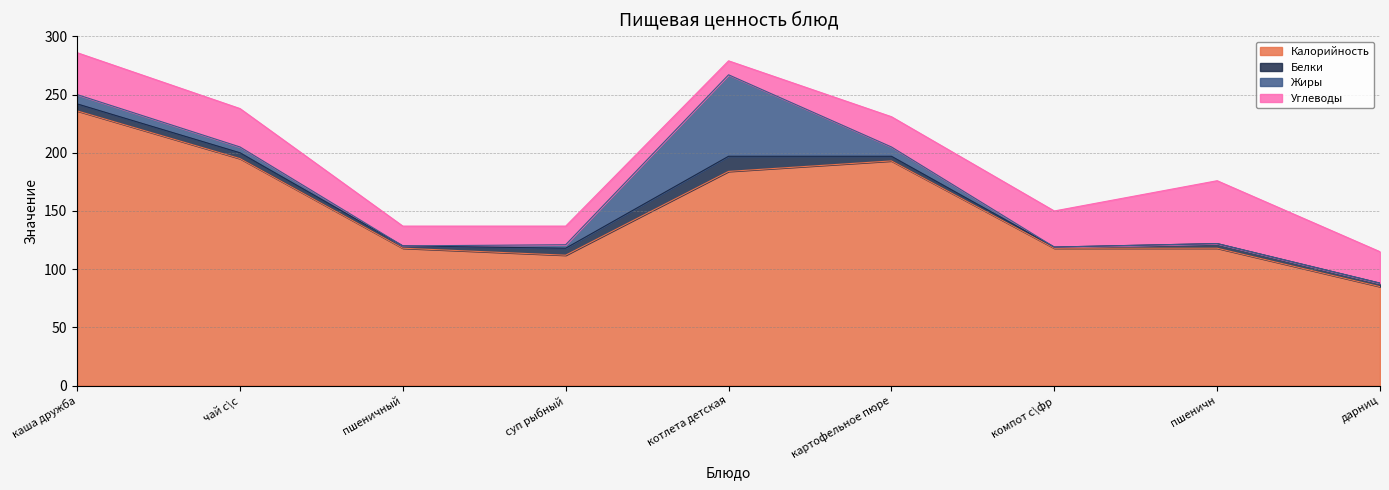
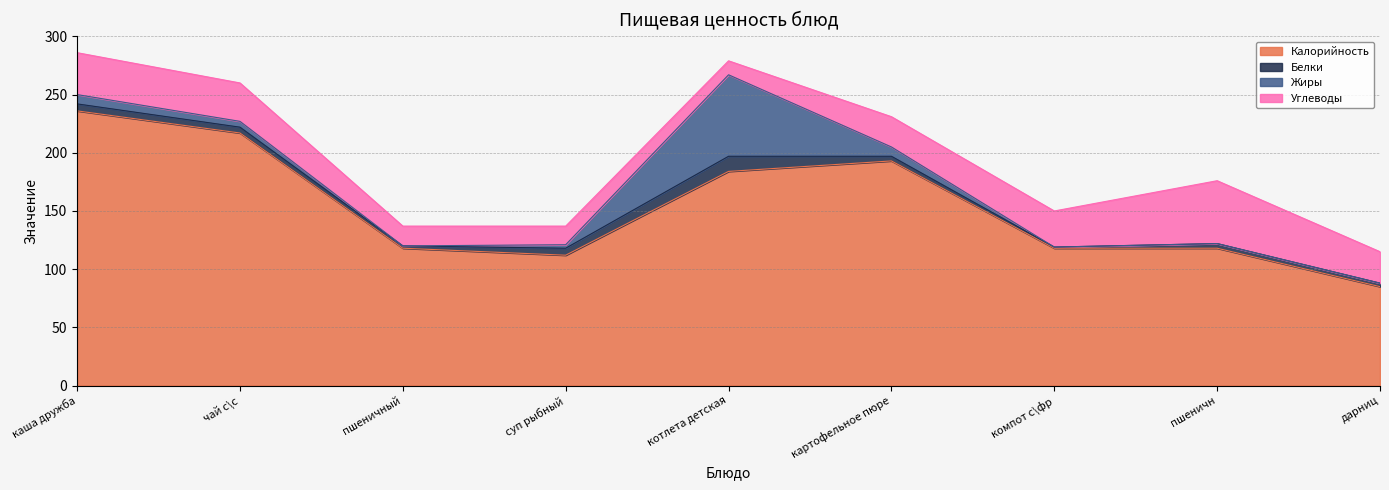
  {
    "Калорийность": {
      "каша дружба": 236,
-     "чай с\\с": 195,
+     "чай с\\с": 217,
      "суп рыбный": 112,
      "котлета детская": 184,
      "картофельное пюре": 193,
      "пшеничн": 118,
      "дарниц": 85
    },
    "Белки": {
      "каша дружба": 6,
      "чай с\\с": 5,
      "суп рыбный": 6,
      "котлета детская": 13,
      "картофельное пюре": 4
    },
    "Жиры": {
      "каша дружба": 8,
      "чай с\\с": 5,
      "суп рыбный": 3,
      "котлета детская": 70,
      "картофельное пюре": 8
    },
    "Углеводы": {
      "каша дружба": 36,
      "чай с\\с": 33,
      "пшеничный": 17,
      "суп рыбный": 16,
      "котлета детская": 12,
      "картофельное пюре": 26,
      "компот с\\фр": 31,
      "пшеничн": 54,
      "дарниц": 27
    }
  }
